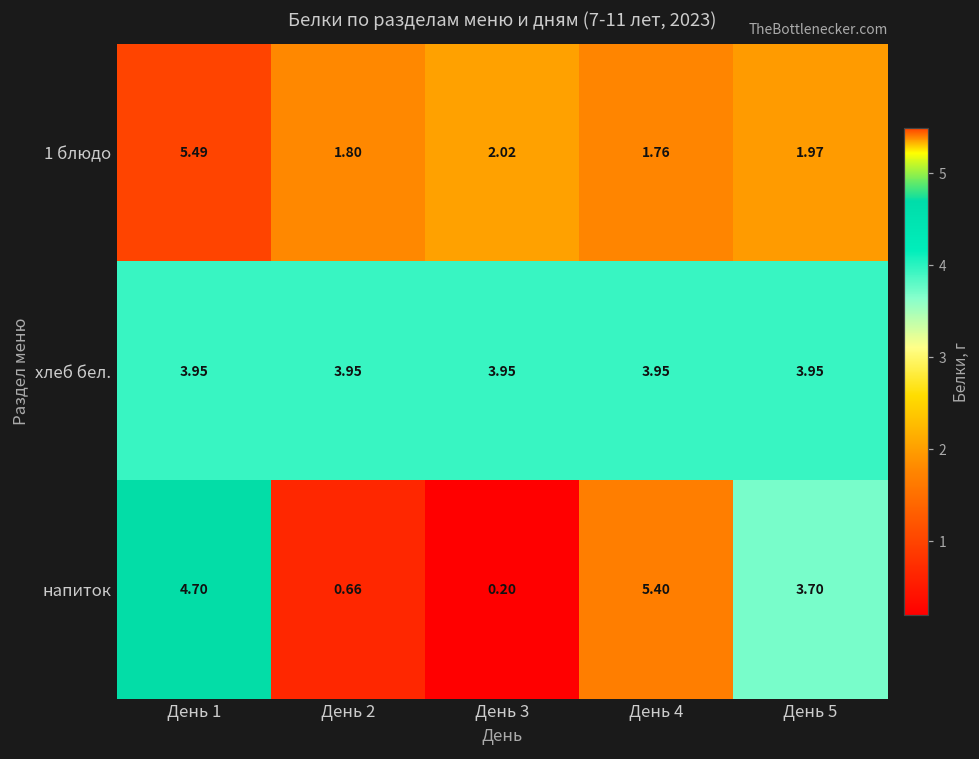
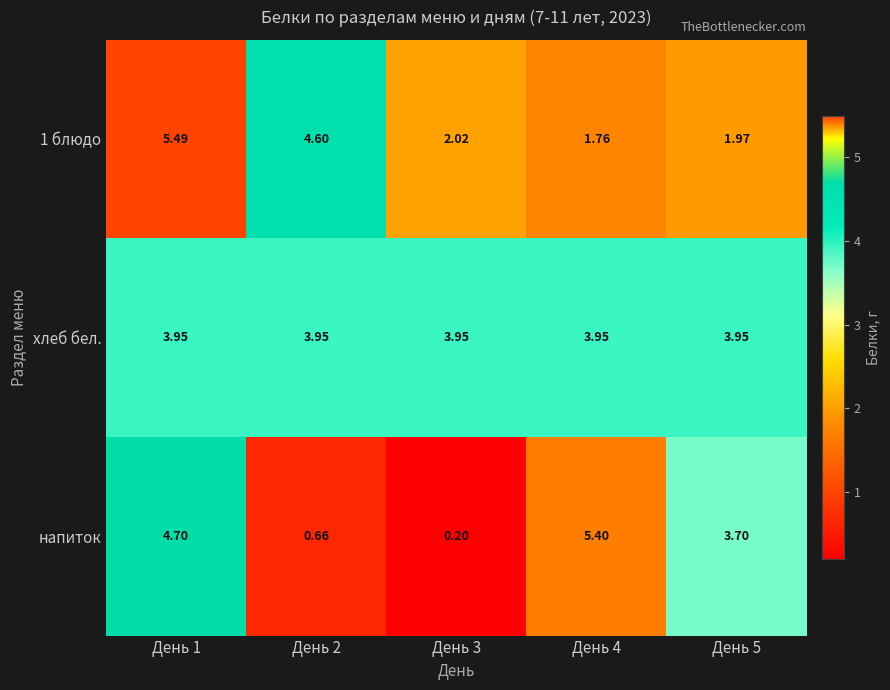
  {
    "1 блюдо": {
      "День 1": 5.49,
-     "День 2": 1.80,
+     "День 2": 4.60,
      "День 3": 2.02,
      "День 4": 1.76,
      "День 5": 1.97
    },
    "хлеб бел.": {
      "День 1": 3.95,
      "День 2": 3.95,
      "День 3": 3.95,
      "День 4": 3.95,
      "День 5": 3.95
    },
    "напиток": {
      "День 1": 4.70,
      "День 2": 0.66,
      "День 3": 0.20,
      "День 4": 5.40,
      "День 5": 3.70
    }
  }
